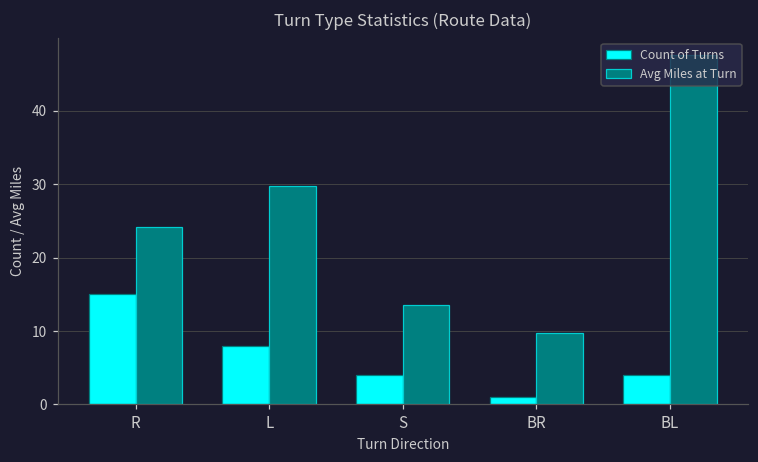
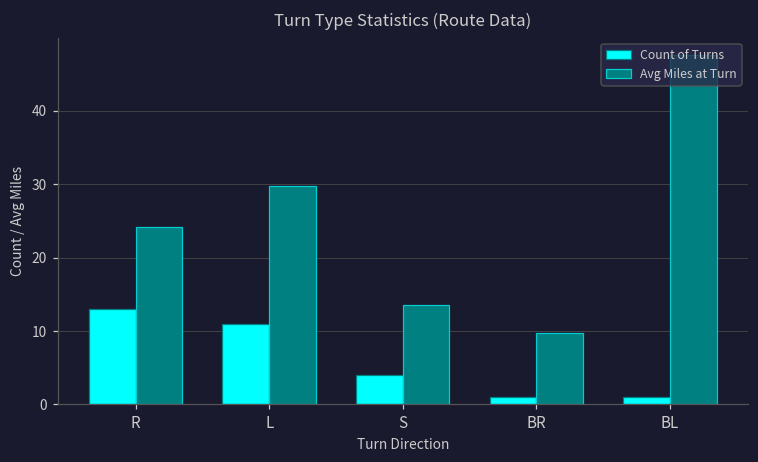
  {
    "Count of Turns": {
-     "R": 15,
-     "L": 8,
+     "R": 13,
+     "L": 11,
      "S": 4,
      "BR": 1,
-     "BL": 4
+     "BL": 1
    },
    "Avg Miles at Turn": {
      "R": 24,
      "L": 30,
      "S": 14,
      "BR": 10
    }
  }
